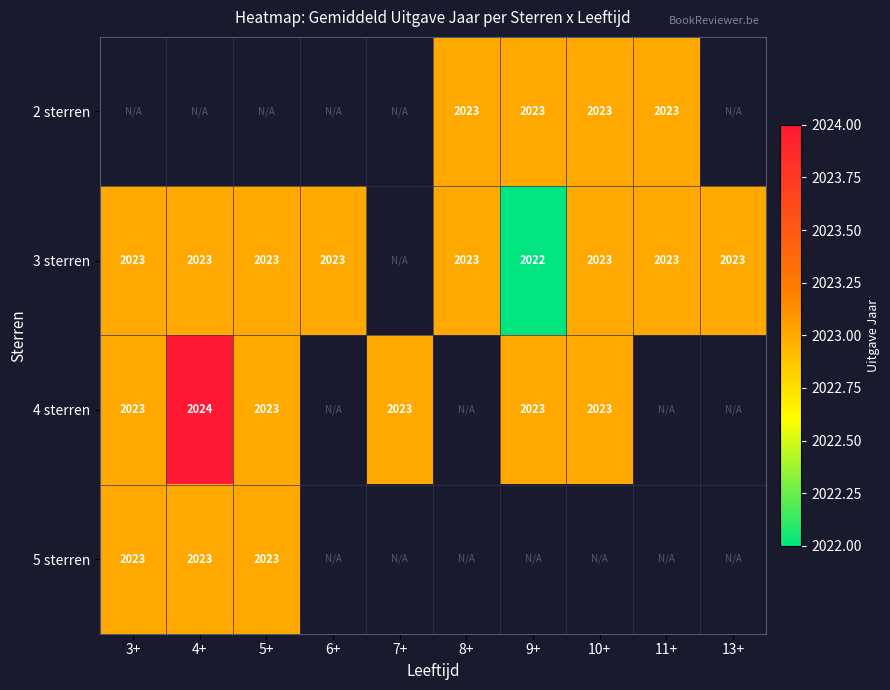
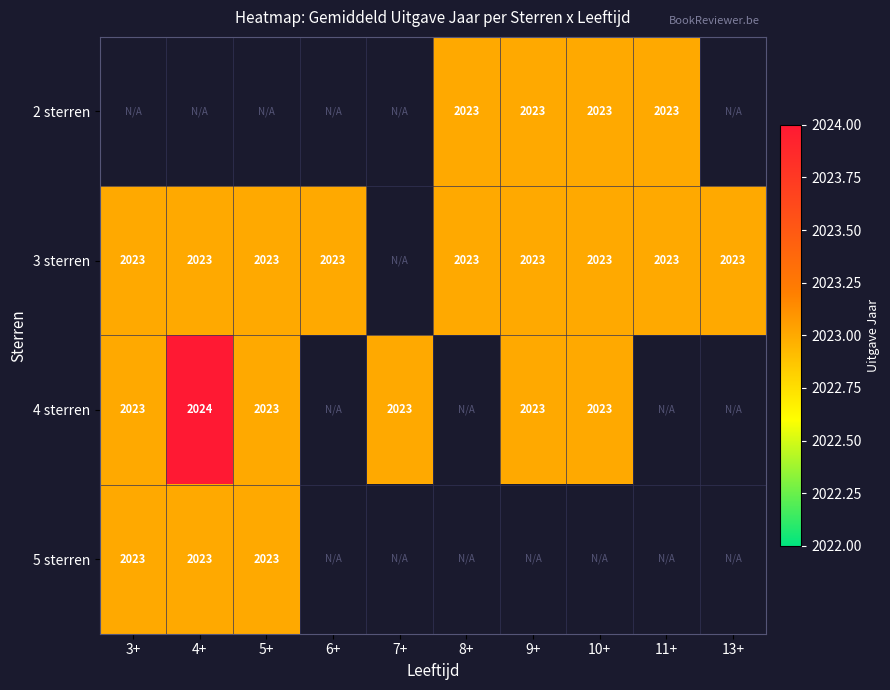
  {
    "2 sterren": {
      "8+": 2023,
      "9+": 2023,
      "10+": 2023,
      "11+": 2023
    },
    "3 sterren": {
      "3+": 2023,
      "4+": 2023,
      "5+": 2023,
      "6+": 2023,
      "8+": 2023,
-     "9+": 2022,
+     "9+": 2023,
      "10+": 2023,
      "11+": 2023,
      "13+": 2023
    },
    "4 sterren": {
      "3+": 2023,
      "4+": 2024,
      "5+": 2023,
      "7+": 2023,
      "9+": 2023,
      "10+": 2023
    },
    "5 sterren": {
      "3+": 2023,
      "4+": 2023,
      "5+": 2023
    }
  }
